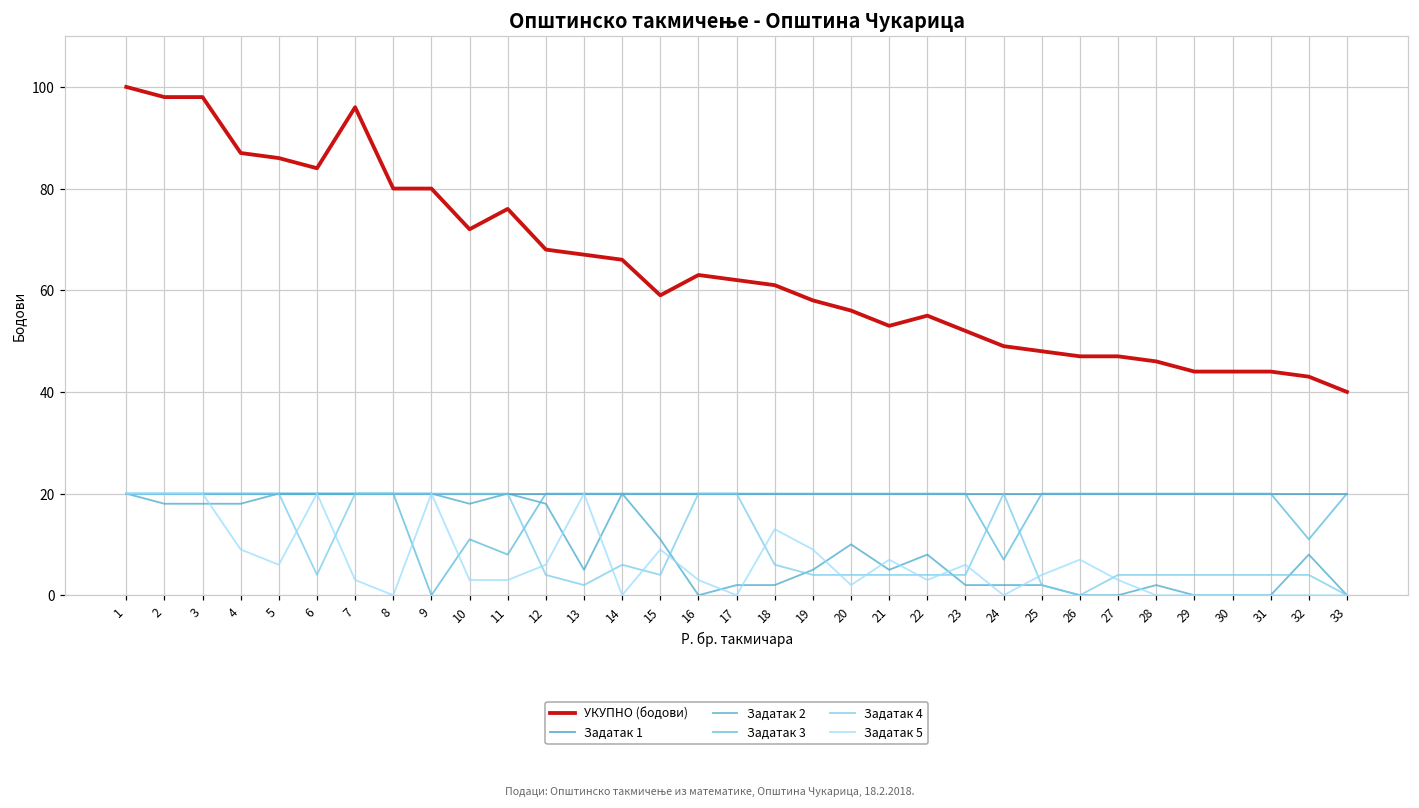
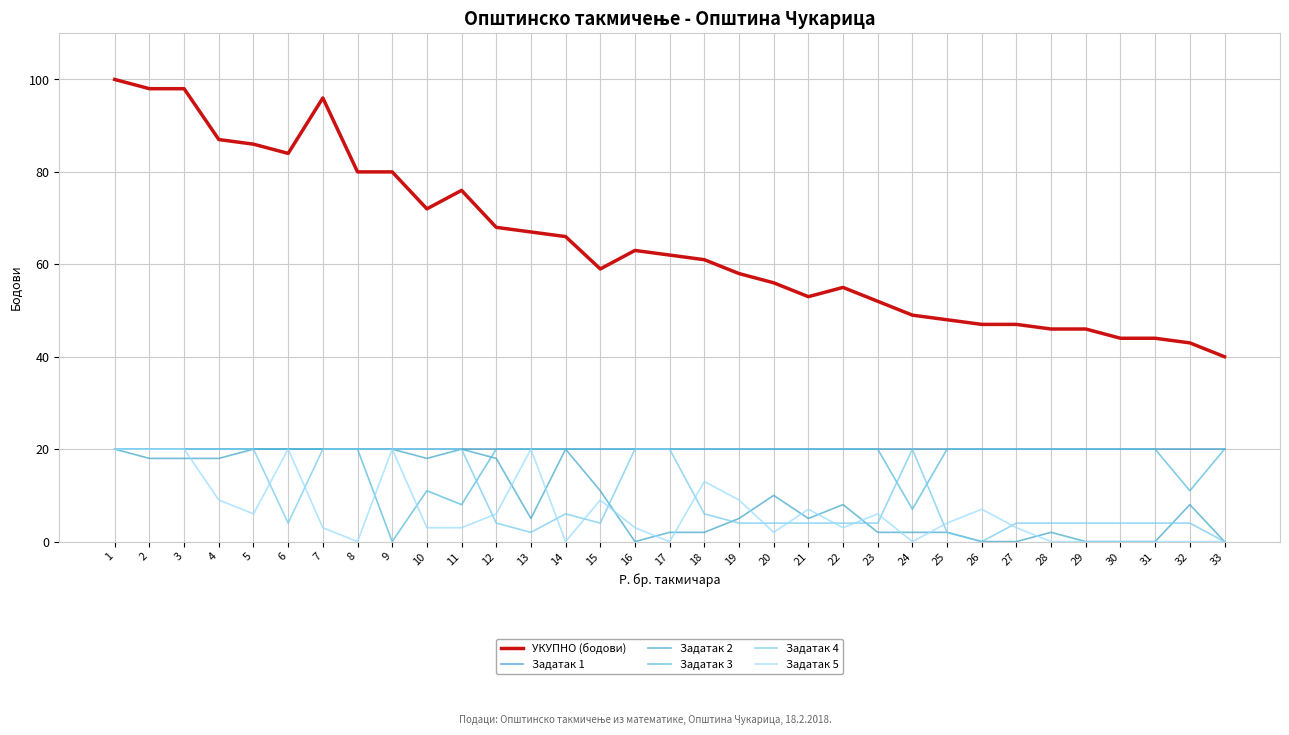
  {
    "УКУПНО (бодови)": {
      "1": 100,
      "2": 98,
      "3": 98,
      "4": 87,
      "5": 86,
      "6": 84,
      "7": 96,
      "8": 80,
      "9": 80,
      "10": 72,
      "11": 76,
      "12": 68,
      "13": 67,
      "14": 66,
      "15": 59,
      "16": 63,
      "17": 62,
      "18": 61,
      "19": 58,
      "20": 56,
      "21": 53,
      "22": 55,
      "23": 52,
      "24": 49,
      "25": 48,
      "26": 47,
      "27": 47,
      "28": 46,
-     "29": 44,
+     "29": 46,
      "30": 44,
      "31": 44,
      "32": 43,
      "33": 40
    }
  }
